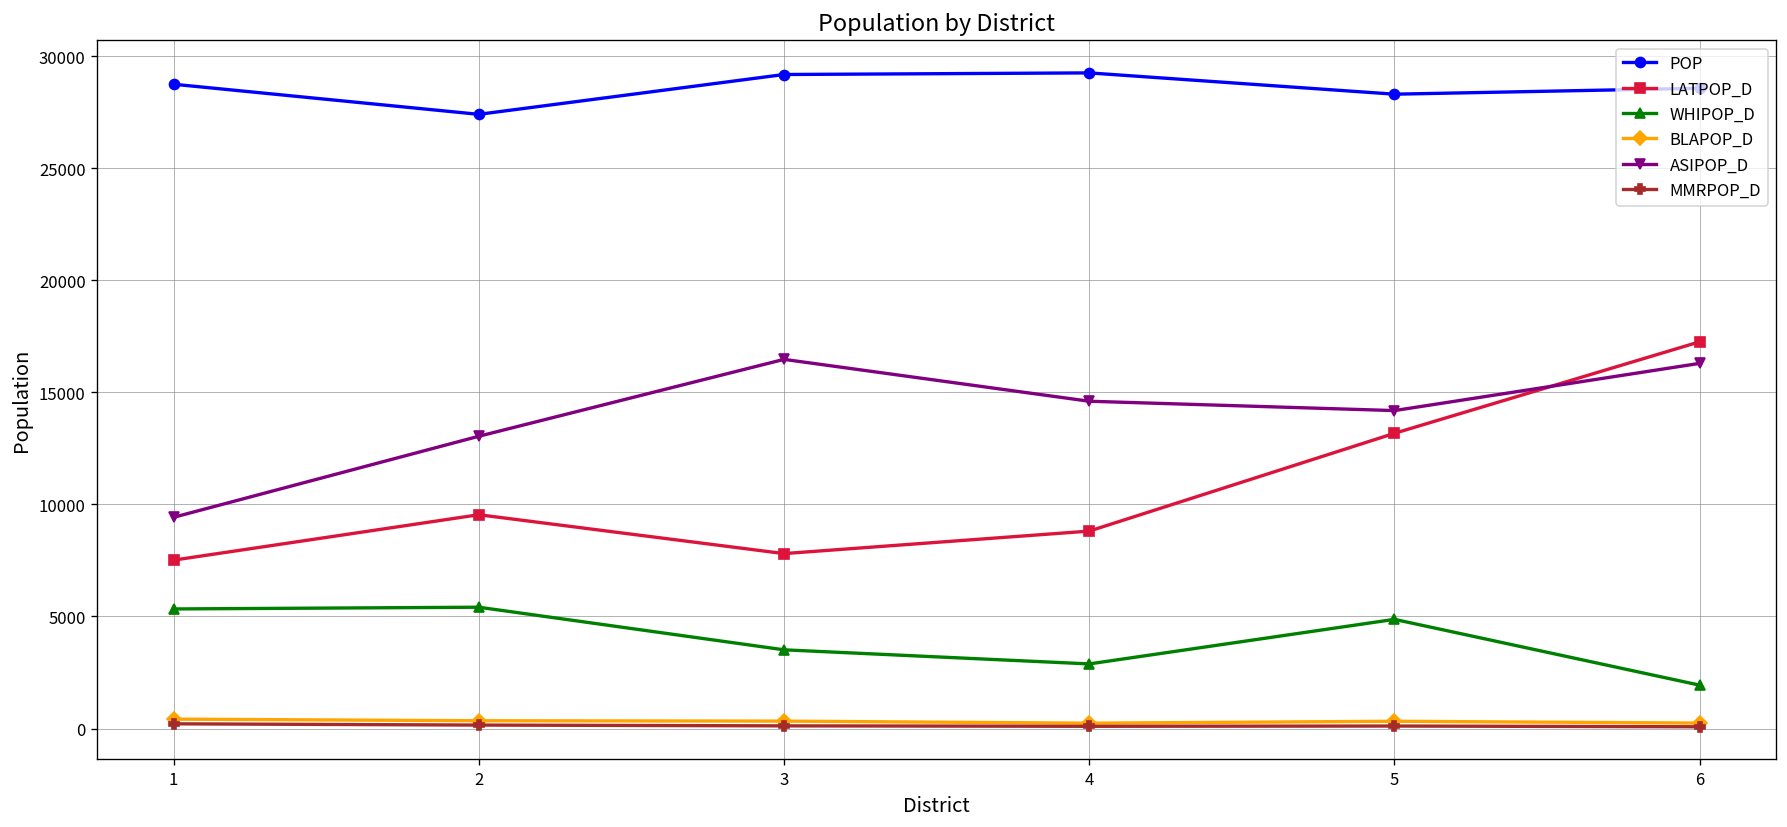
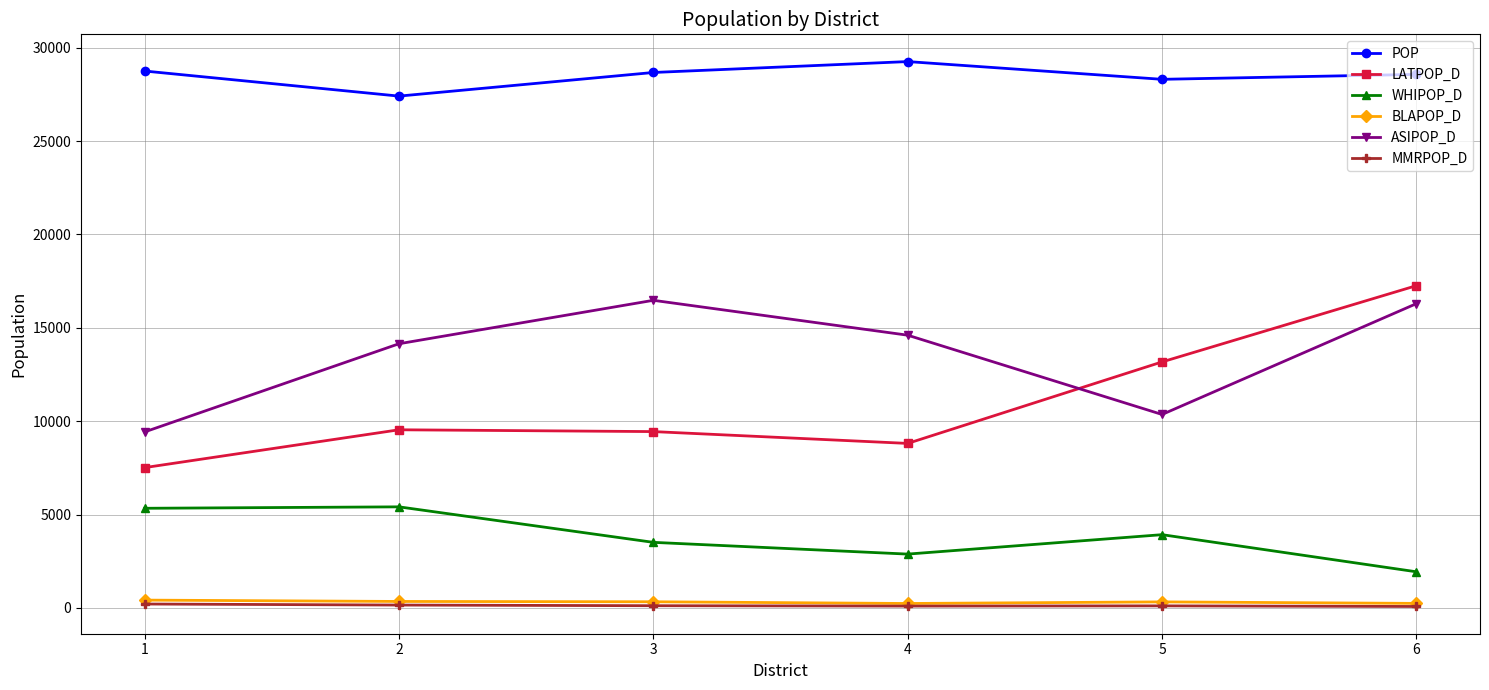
  {
    "POP": {
      "1": 28800,
      "2": 27400,
-     "3": 29200,
+     "3": 28700,
      "4": 29300,
      "5": 28300
    },
    "LATPOP_D": {
      "1": 7500,
      "2": 9500,
-     "3": 7800,
+     "3": 9400,
      "4": 8800,
      "5": 13200,
      "6": 17300
    },
    "WHIPOP_D": {
      "1": 5300,
      "2": 5400,
      "3": 3500,
      "4": 2900,
-     "5": 4900,
+     "5": 3900,
      "6": 1900
    },
    "BLAPOP_D": {
      "1": 400,
      "2": 300,
      "3": 300,
      "4": 200,
      "5": 300,
      "6": 200
    },
    "ASIPOP_D": {
      "1": 9400,
-     "2": 13000,
+     "2": 14100,
      "3": 16500,
      "4": 14600,
-     "5": 14200,
+     "5": 10400,
      "6": 16300
    },
    "MMRPOP_D": {
      "1": 200,
      "2": 200,
      "3": 100,
      "4": 100,
      "5": 100,
      "6": 100
    }
  }
